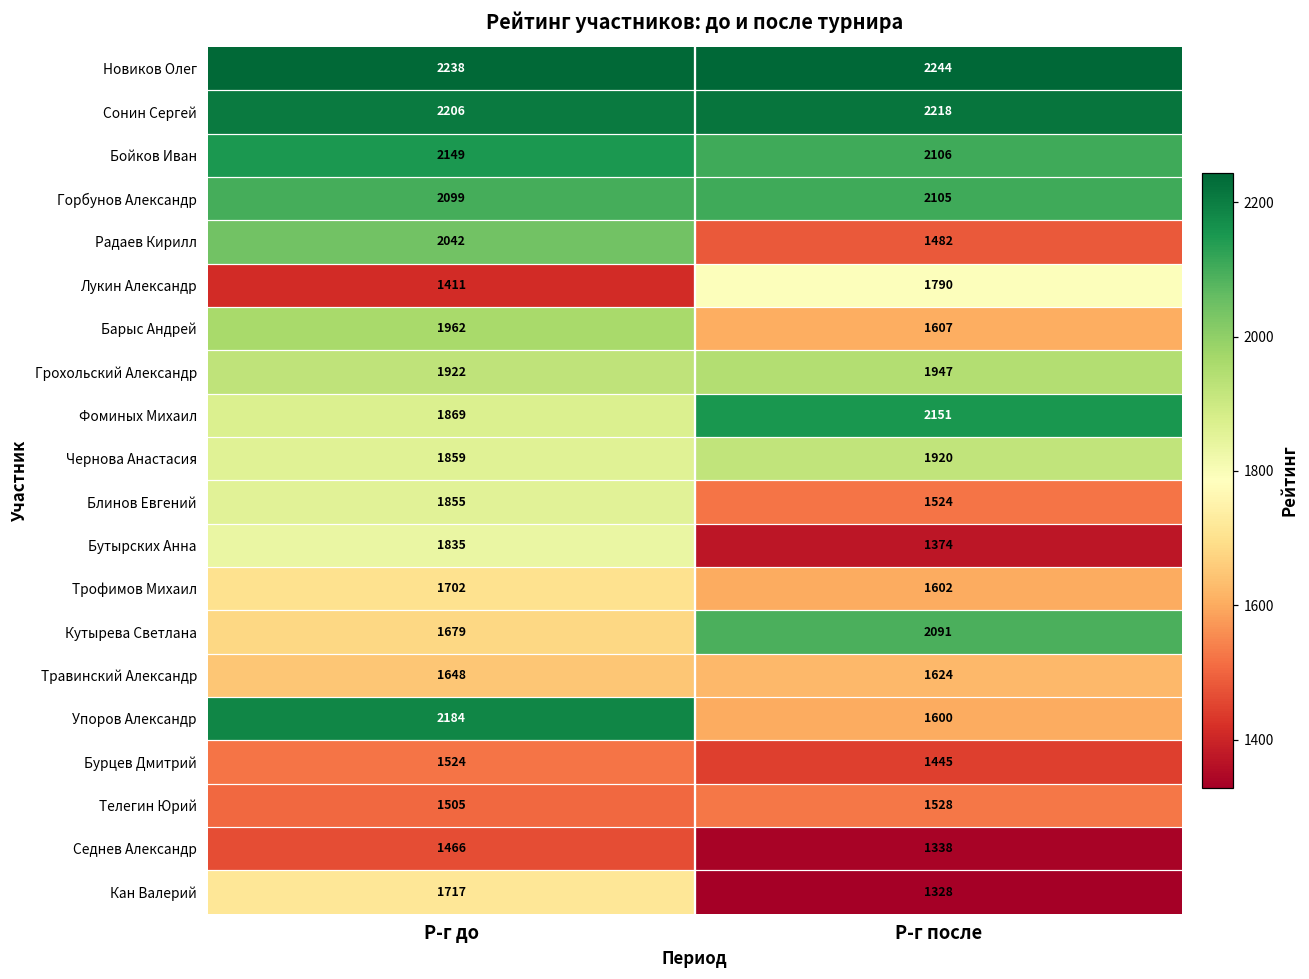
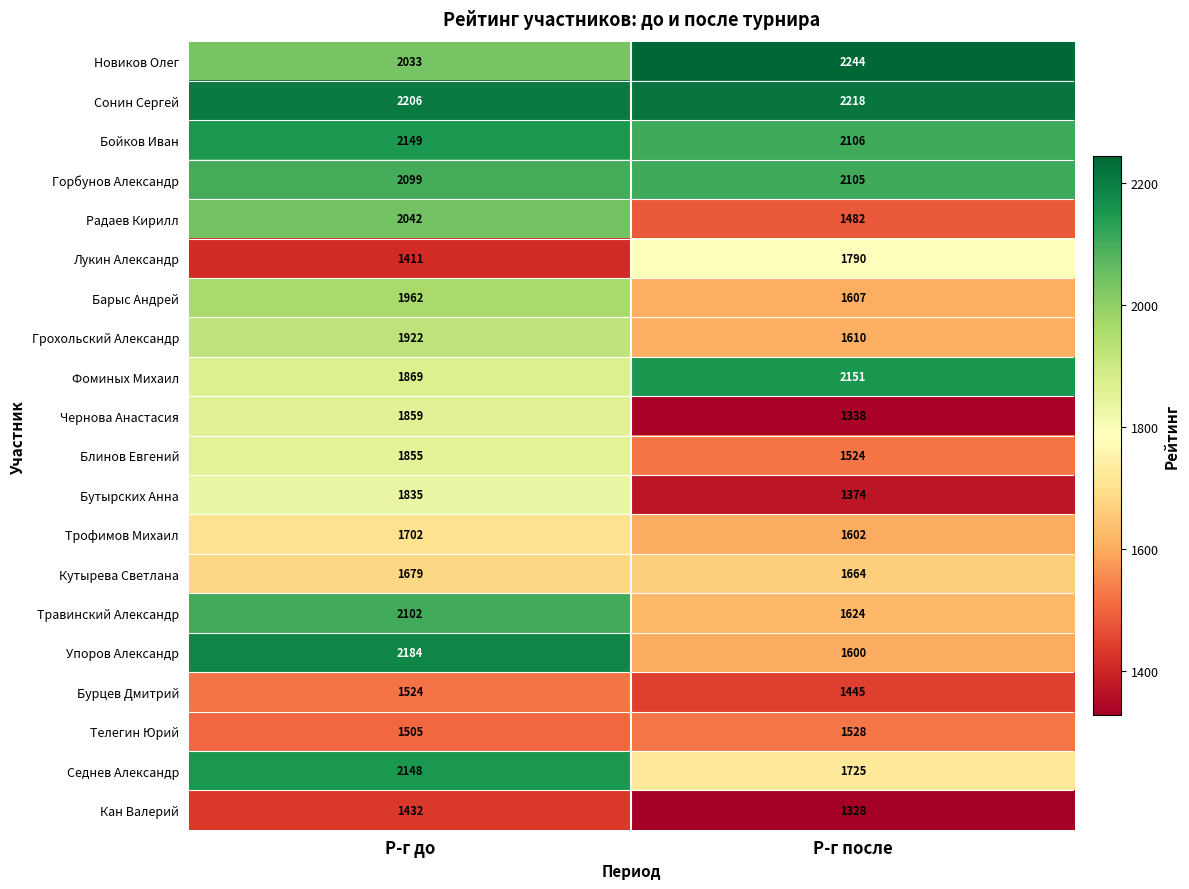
  {
    "Новиков Олег": {
-     "Р-г до": 2238,
+     "Р-г до": 2033,
      "Р-г после": 2244
    },
    "Сонин Сергей": {
      "Р-г до": 2206,
      "Р-г после": 2218
    },
    "Бойков Иван": {
      "Р-г до": 2149,
      "Р-г после": 2106
    },
    "Горбунов Александр": {
      "Р-г до": 2099,
      "Р-г после": 2105
    },
    "Радаев Кирилл": {
      "Р-г до": 2042,
      "Р-г после": 1482
    },
    "Лукин Александр": {
      "Р-г до": 1411,
      "Р-г после": 1790
    },
    "Барыс Андрей": {
      "Р-г до": 1962,
      "Р-г после": 1607
    },
    "Грохольский Александр": {
      "Р-г до": 1922,
-     "Р-г после": 1947
+     "Р-г после": 1610
    },
    "Фоминых Михаил": {
      "Р-г до": 1869,
      "Р-г после": 2151
    },
    "Чернова Анастасия": {
      "Р-г до": 1859,
-     "Р-г после": 1920
+     "Р-г после": 1338
    },
    "Блинов Евгений": {
      "Р-г до": 1855,
      "Р-г после": 1524
    },
    "Бутырских Анна": {
      "Р-г до": 1835,
      "Р-г после": 1374
    },
    "Трофимов Михаил": {
      "Р-г до": 1702,
      "Р-г после": 1602
    },
    "Кутырева Светлана": {
      "Р-г до": 1679,
-     "Р-г после": 2091
+     "Р-г после": 1664
    },
    "Травинский Александр": {
-     "Р-г до": 1648,
+     "Р-г до": 2102,
      "Р-г после": 1624
    },
    "Упоров Александр": {
      "Р-г до": 2184,
      "Р-г после": 1600
    },
    "Бурцев Дмитрий": {
      "Р-г до": 1524,
      "Р-г после": 1445
    },
    "Телегин Юрий": {
      "Р-г до": 1505,
      "Р-г после": 1528
    },
    "Седнев Александр": {
-     "Р-г до": 1466,
-     "Р-г после": 1338
+     "Р-г до": 2148,
+     "Р-г после": 1725
    },
    "Кан Валерий": {
-     "Р-г до": 1717,
+     "Р-г до": 1432,
      "Р-г после": 1328
    }
  }
